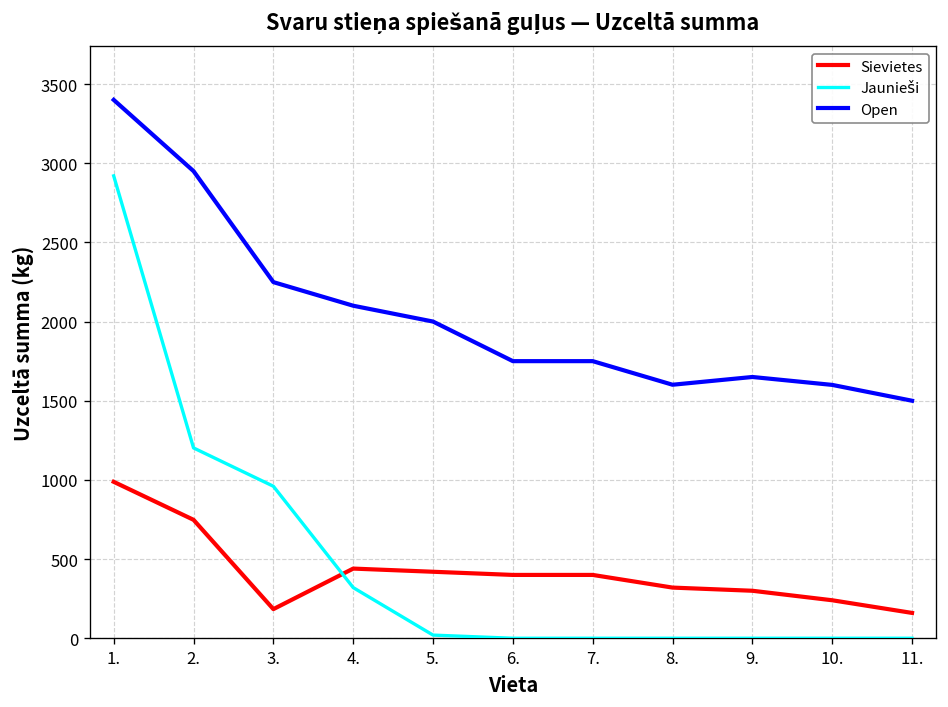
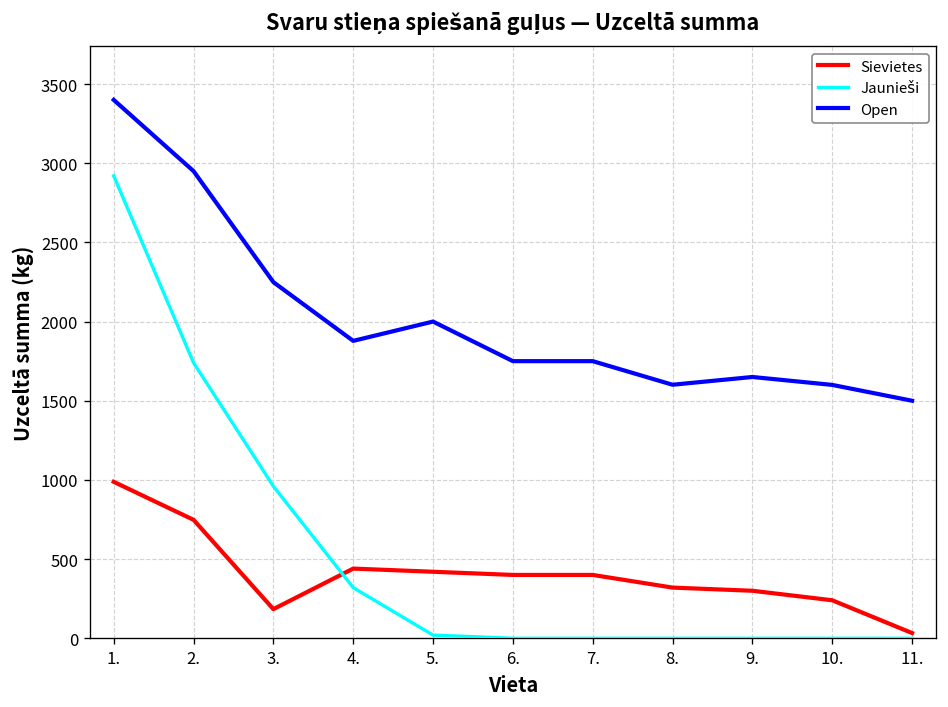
  {
    "Sievietes": {
      "1.": 990,
      "2.": 750,
      "3.": 180,
      "4.": 440,
      "5.": 420,
      "6.": 400,
      "7.": 400,
      "8.": 320,
      "9.": 300,
      "10.": 240,
-     "11.": 160
+     "11.": 30
    },
    "Jaunieši": {
      "1.": 2920,
-     "2.": 1200,
+     "2.": 1740,
      "3.": 960,
      "4.": 320,
      "5.": 20,
      "6.": 0,
      "7.": 0,
      "8.": 0,
      "9.": 0,
      "10.": 0,
      "11.": 0
    },
    "Open": {
      "1.": 3400,
      "2.": 2950,
      "3.": 2250,
-     "4.": 2100,
+     "4.": 1880,
      "5.": 2000,
      "6.": 1750,
      "7.": 1750,
      "8.": 1600,
      "9.": 1650,
      "10.": 1600,
      "11.": 1500
    }
  }
